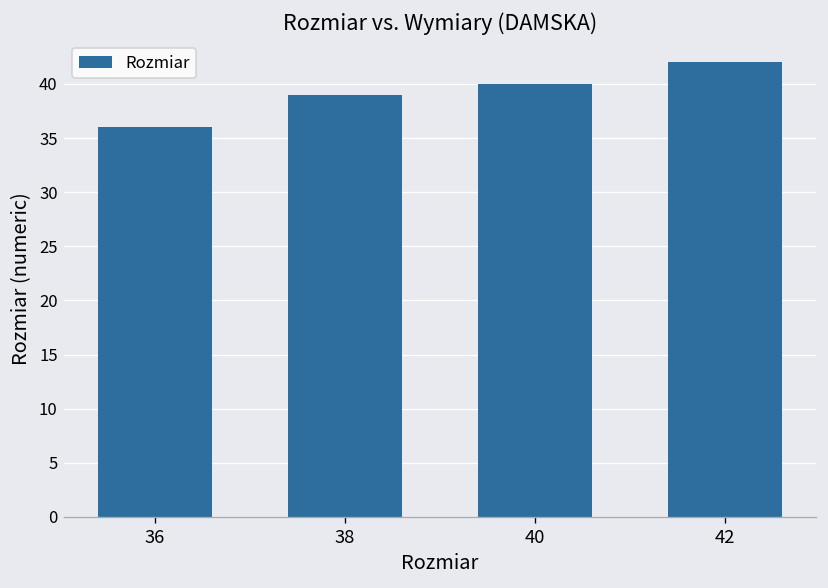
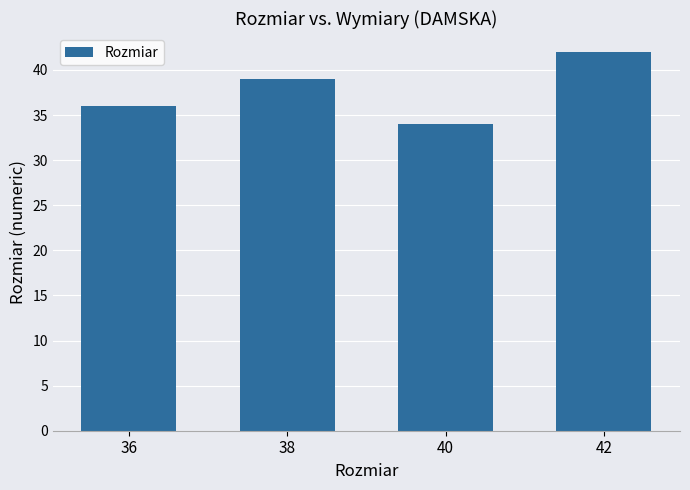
  {
    "36": 36,
    "38": 39,
-   "40": 40,
+   "40": 34,
    "42": 42
  }
